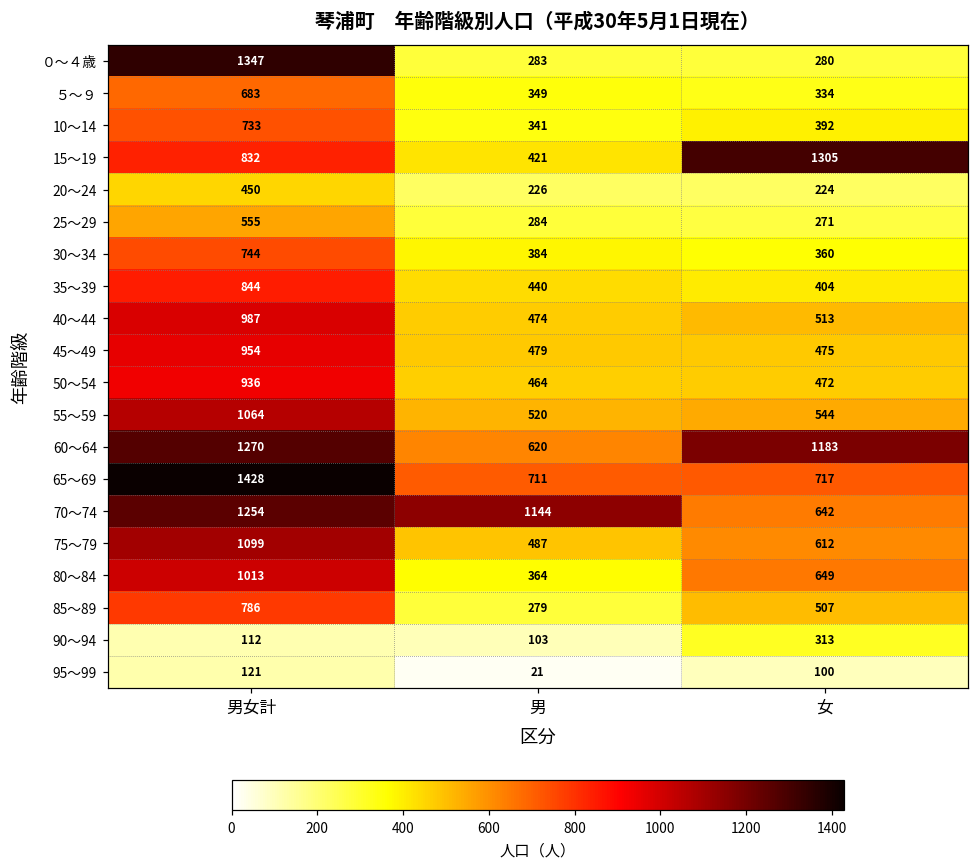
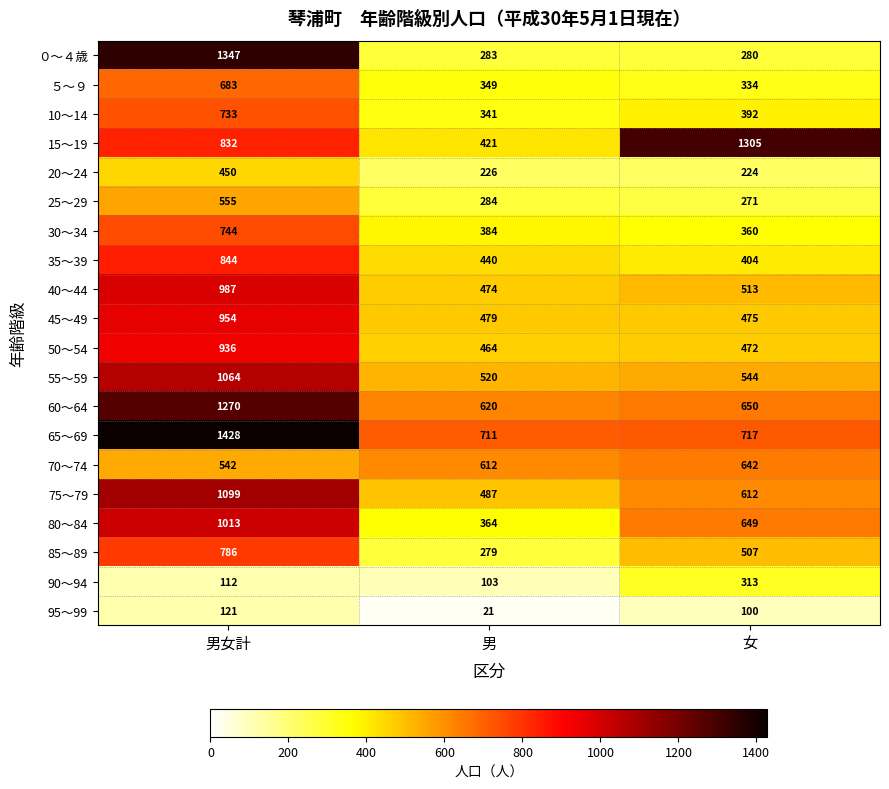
  {
    "０～４歳": {
      "男女計": 1347,
      "男": 283,
      "女": 280
    },
    "５～９": {
      "男女計": 683,
      "男": 349,
      "女": 334
    },
    "10～14": {
      "男女計": 733,
      "男": 341,
      "女": 392
    },
    "15～19": {
      "男女計": 832,
      "男": 421,
      "女": 1305
    },
    "20～24": {
      "男女計": 450,
      "男": 226,
      "女": 224
    },
    "25～29": {
      "男女計": 555,
      "男": 284,
      "女": 271
    },
    "30～34": {
      "男女計": 744,
      "男": 384,
      "女": 360
    },
    "35～39": {
      "男女計": 844,
      "男": 440,
      "女": 404
    },
    "40～44": {
      "男女計": 987,
      "男": 474,
      "女": 513
    },
    "45～49": {
      "男女計": 954,
      "男": 479,
      "女": 475
    },
    "50～54": {
      "男女計": 936,
      "男": 464,
      "女": 472
    },
    "55～59": {
      "男女計": 1064,
      "男": 520,
      "女": 544
    },
    "60～64": {
      "男女計": 1270,
      "男": 620,
-     "女": 1183
+     "女": 650
    },
    "65～69": {
      "男女計": 1428,
      "男": 711,
      "女": 717
    },
    "70～74": {
-     "男女計": 1254,
-     "男": 1144,
+     "男女計": 542,
+     "男": 612,
      "女": 642
    },
    "75～79": {
      "男女計": 1099,
      "男": 487,
      "女": 612
    },
    "80～84": {
      "男女計": 1013,
      "男": 364,
      "女": 649
    },
    "85～89": {
      "男女計": 786,
      "男": 279,
      "女": 507
    },
    "90～94": {
      "男女計": 112,
      "男": 103,
      "女": 313
    },
    "95～99": {
      "男女計": 121,
      "男": 21,
      "女": 100
    }
  }
